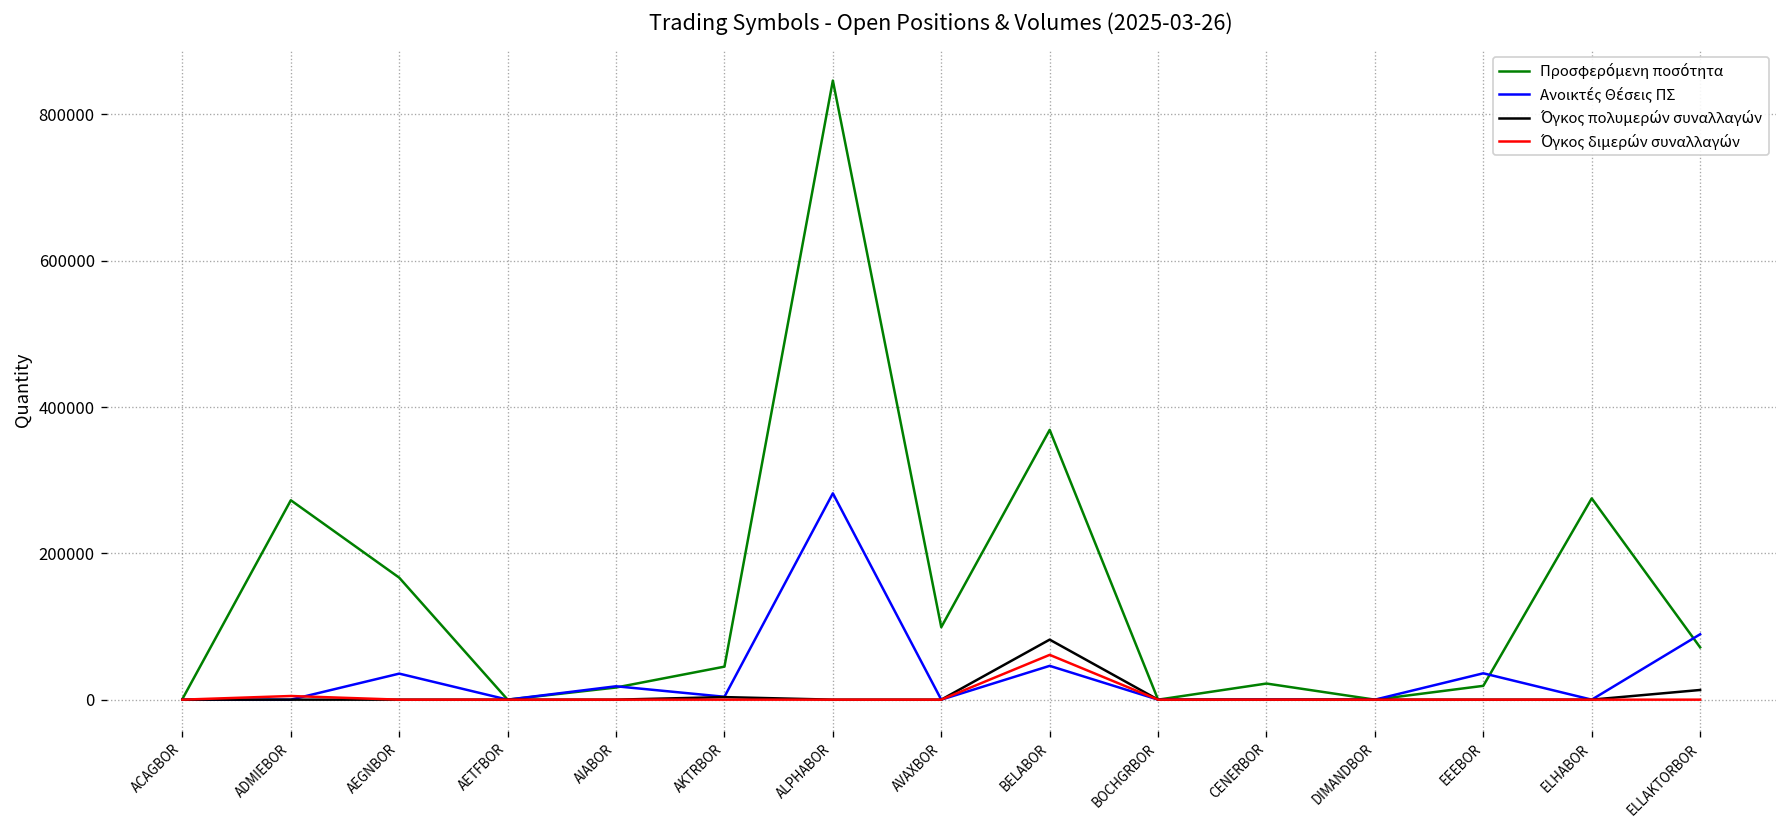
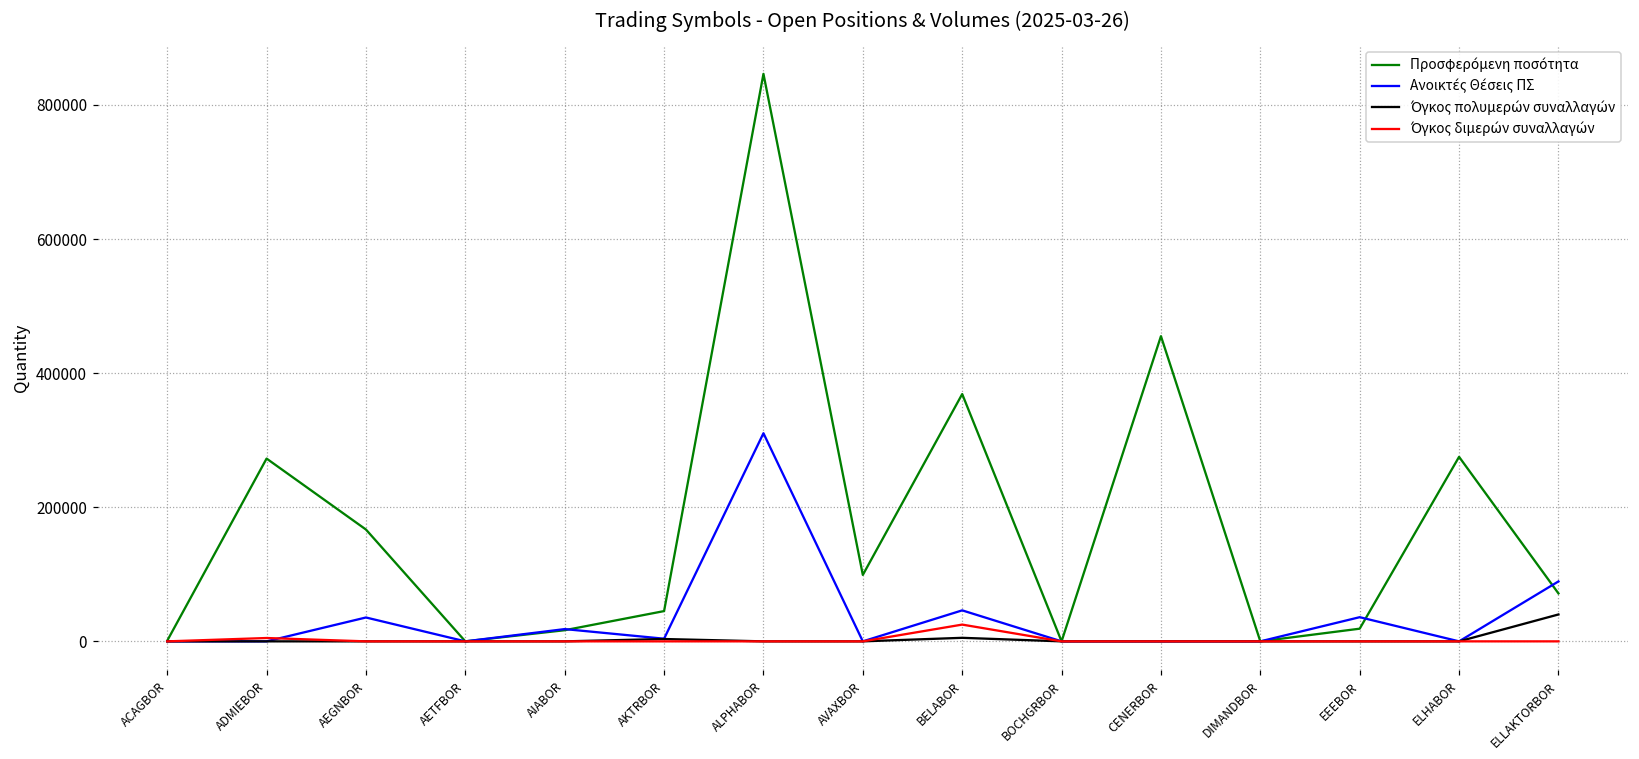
  {
    "Προσφερόμενη ποσότητα": {
      "ADMIEBOR": 270000,
      "AEGNBOR": 170000,
      "AKTRBOR": 50000,
      "ALPHABOR": 850000,
      "AVAXBOR": 100000,
      "BELABOR": 370000,
-     "CENERBOR": 20000,
+     "CENERBOR": 460000,
      "EEEBOR": 20000,
      "ELHABOR": 280000,
      "ELLAKTORBOR": 70000
    },
    "Ανοικτές Θέσεις ΠΣ": {
      "AEGNBOR": 40000,
-     "ALPHABOR": 280000,
+     "ALPHABOR": 310000,
      "BELABOR": 50000,
      "EEEBOR": 40000,
      "ELLAKTORBOR": 90000
    },
    "Όγκος πολυμερών συναλλαγών": {
-     "BELABOR": 80000,
-     "ELLAKTORBOR": 10000
+     "BELABOR": 10000,
+     "ELLAKTORBOR": 40000
    },
    "Όγκος διμερών συναλλαγών": {
      "ADMIEBOR": 10000,
-     "BELABOR": 60000,
+     "BELABOR": 30000,
      "ELLAKTORBOR": 0
    }
  }
